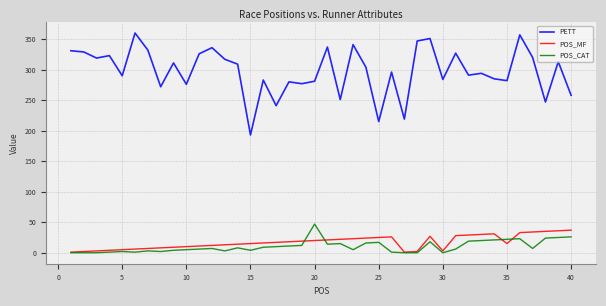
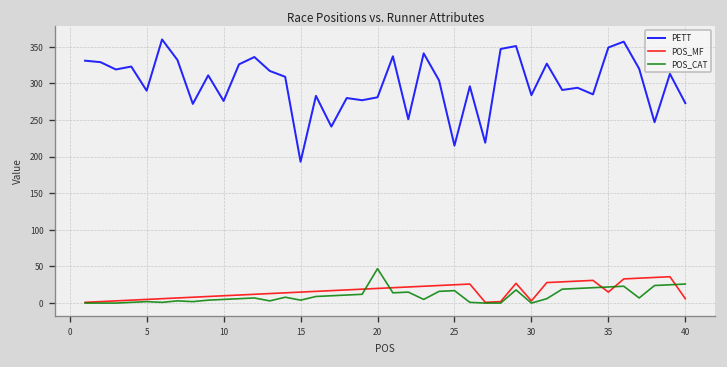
  {
    "PETT": {
      "5": 290,
      "10": 280,
      "15": 190,
      "20": 280,
      "25": 220,
      "30": 280,
-     "35": 280,
-     "40": 260
+     "35": 350,
+     "40": 270
    },
    "POS_MF": {
      "10": 10,
      "15": 20,
      "20": 20,
      "25": 30,
      "35": 20,
-     "40": 40
+     "40": 10
    },
    "POS_CAT": {
      "10": 10,
      "15": 0,
      "20": 50,
      "25": 20,
      "35": 20,
      "40": 30
    }
  }
